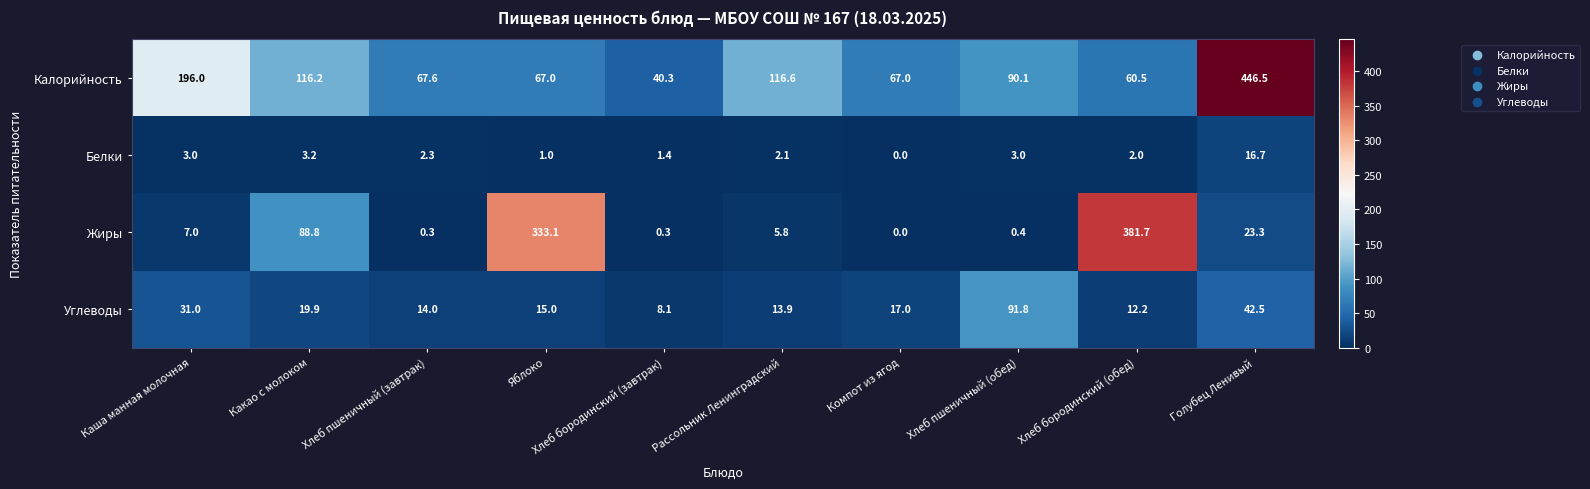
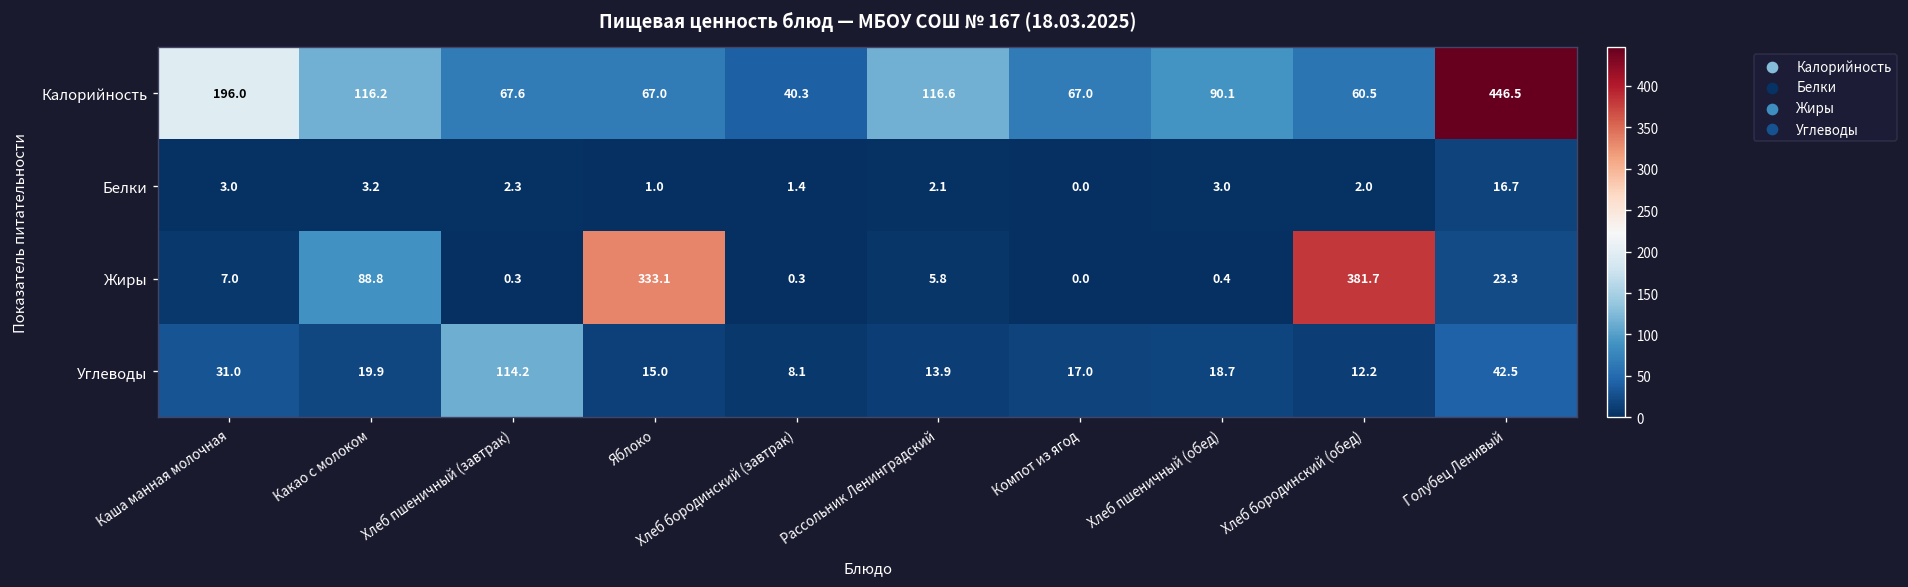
  {
    "Калорийность": {
      "Каша манная молочная": 196.0,
      "Какао с молоком": 116.2,
      "Хлеб пшеничный (завтрак)": 67.6,
      "Яблоко": 67.0,
      "Хлеб бородинский (завтрак)": 40.3,
      "Рассольник Ленинградский": 116.6,
      "Компот из ягод": 67.0,
      "Хлеб пшеничный (обед)": 90.1,
      "Хлеб бородинский (обед)": 60.5,
      "Голубец Ленивый": 446.5
    },
    "Белки": {
      "Каша манная молочная": 3.0,
      "Какао с молоком": 3.2,
      "Хлеб пшеничный (завтрак)": 2.3,
      "Яблоко": 1.0,
      "Хлеб бородинский (завтрак)": 1.4,
      "Рассольник Ленинградский": 2.1,
      "Компот из ягод": 0.0,
      "Хлеб пшеничный (обед)": 3.0,
      "Хлеб бородинский (обед)": 2.0,
      "Голубец Ленивый": 16.7
    },
    "Жиры": {
      "Каша манная молочная": 7.0,
      "Какао с молоком": 88.8,
      "Хлеб пшеничный (завтрак)": 0.3,
      "Яблоко": 333.1,
      "Хлеб бородинский (завтрак)": 0.3,
      "Рассольник Ленинградский": 5.8,
      "Компот из ягод": 0.0,
      "Хлеб пшеничный (обед)": 0.4,
      "Хлеб бородинский (обед)": 381.7,
      "Голубец Ленивый": 23.3
    },
    "Углеводы": {
      "Каша манная молочная": 31.0,
      "Какао с молоком": 19.9,
-     "Хлеб пшеничный (завтрак)": 14.0,
+     "Хлеб пшеничный (завтрак)": 114.2,
      "Яблоко": 15.0,
      "Хлеб бородинский (завтрак)": 8.1,
      "Рассольник Ленинградский": 13.9,
      "Компот из ягод": 17.0,
-     "Хлеб пшеничный (обед)": 91.8,
+     "Хлеб пшеничный (обед)": 18.7,
      "Хлеб бородинский (обед)": 12.2,
      "Голубец Ленивый": 42.5
    }
  }
